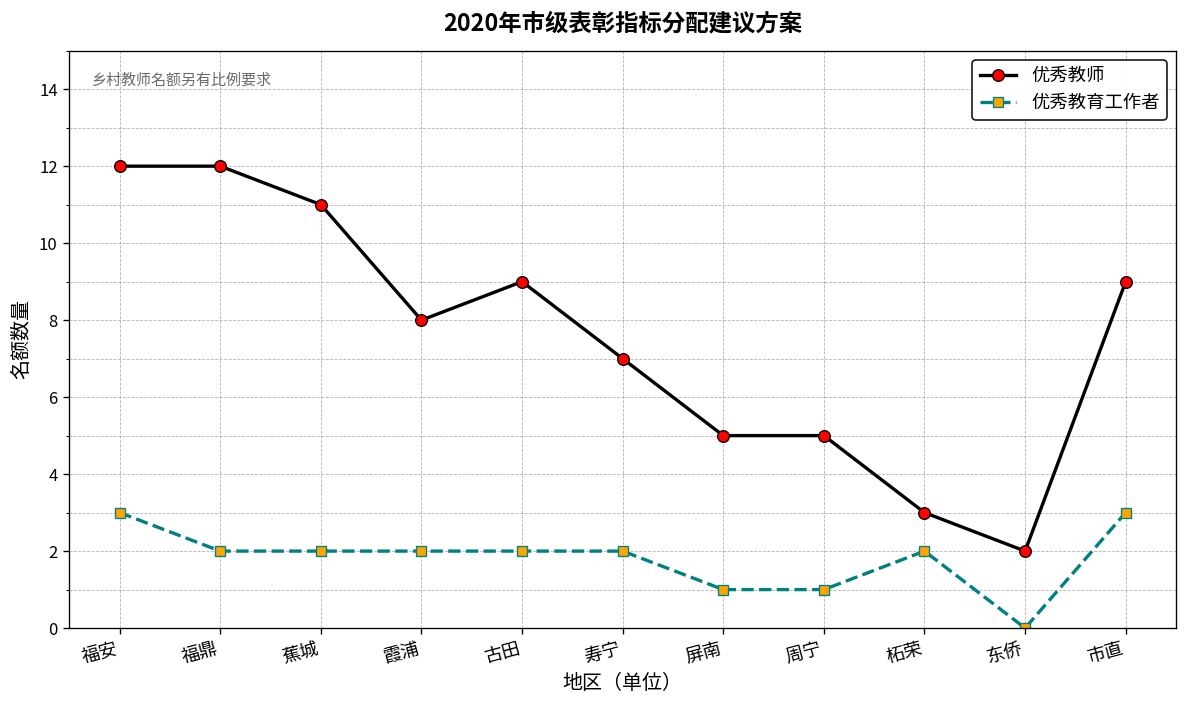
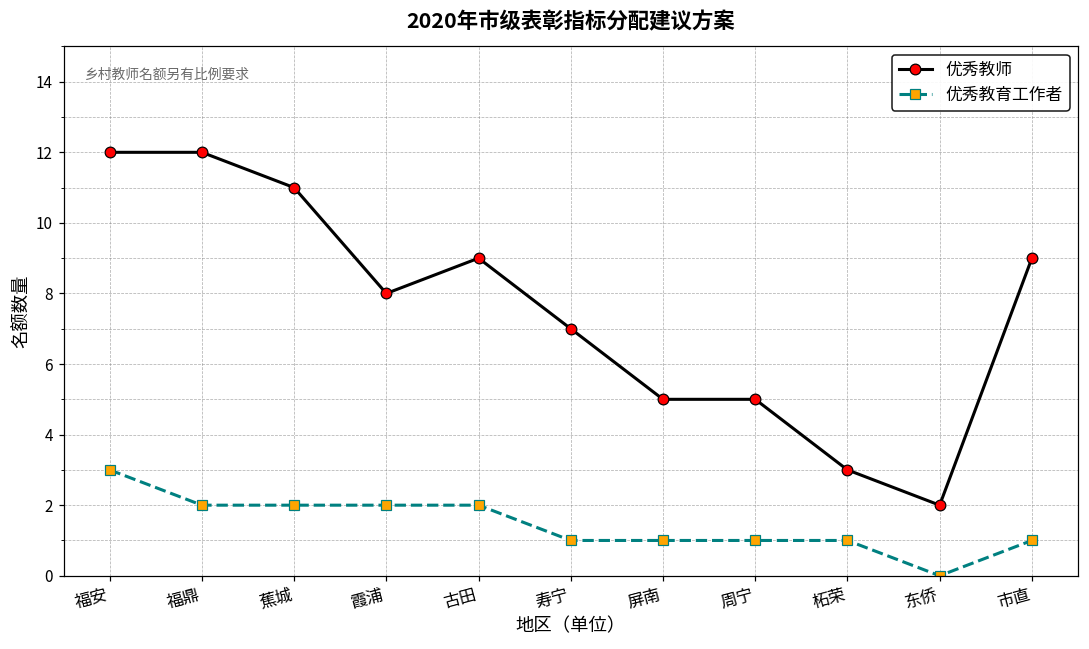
  {
    "优秀教师": {
      "福安": 12,
      "福鼎": 12,
      "蕉城": 11,
      "霞浦": 8,
      "古田": 9,
      "寿宁": 7,
      "屏南": 5,
      "周宁": 5,
      "柘荣": 3,
      "东侨": 2,
      "市直": 9
    },
    "优秀教育工作者": {
      "福安": 3,
      "福鼎": 2,
      "蕉城": 2,
      "霞浦": 2,
      "古田": 2,
-     "寿宁": 2,
+     "寿宁": 1,
      "屏南": 1,
      "周宁": 1,
-     "柘荣": 2,
+     "柘荣": 1,
      "东侨": 0,
-     "市直": 3
+     "市直": 1
    }
  }
